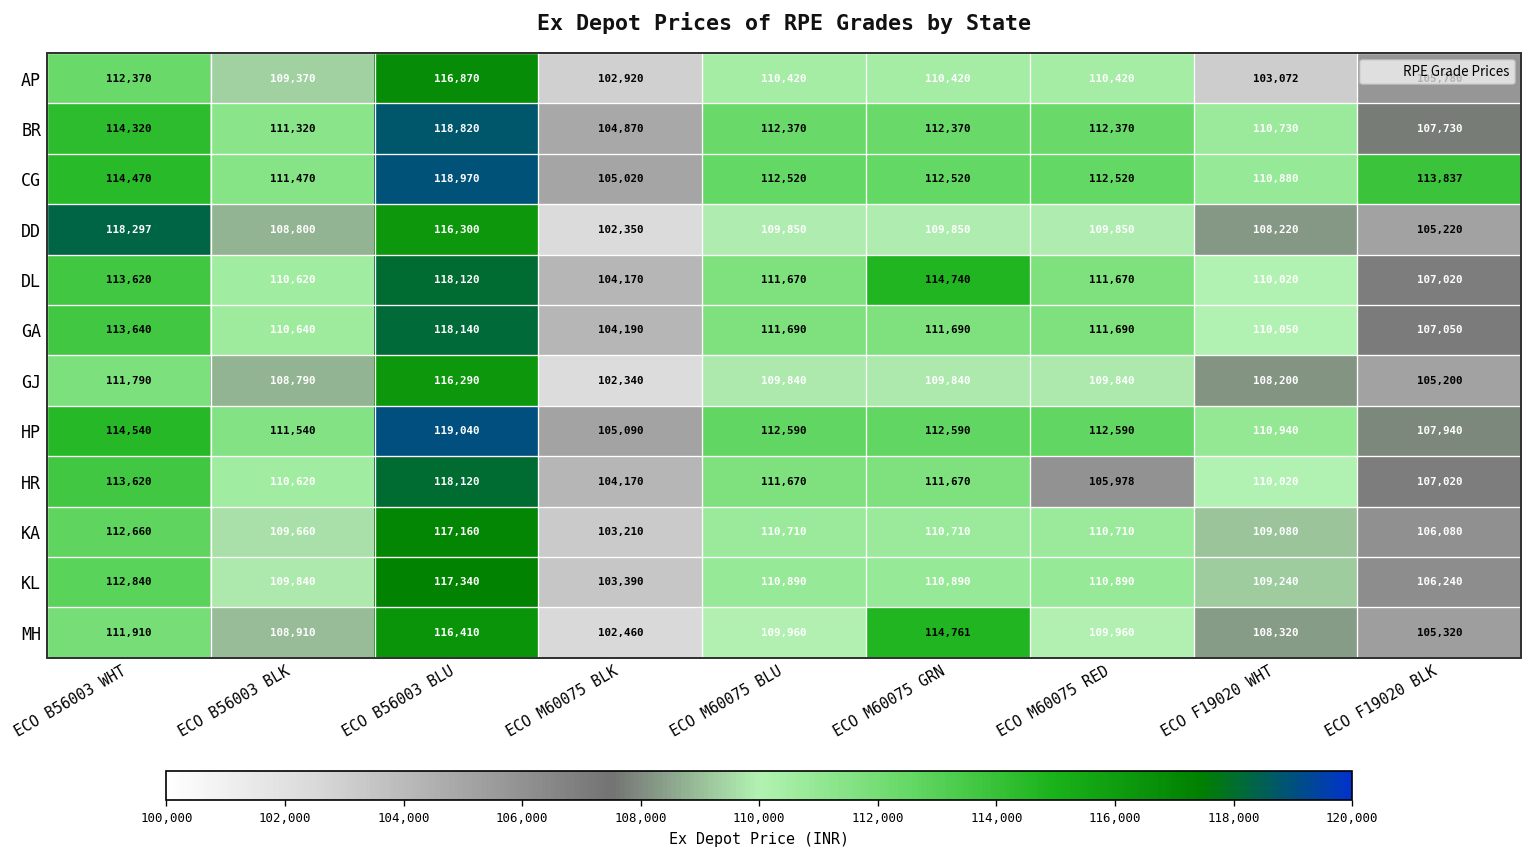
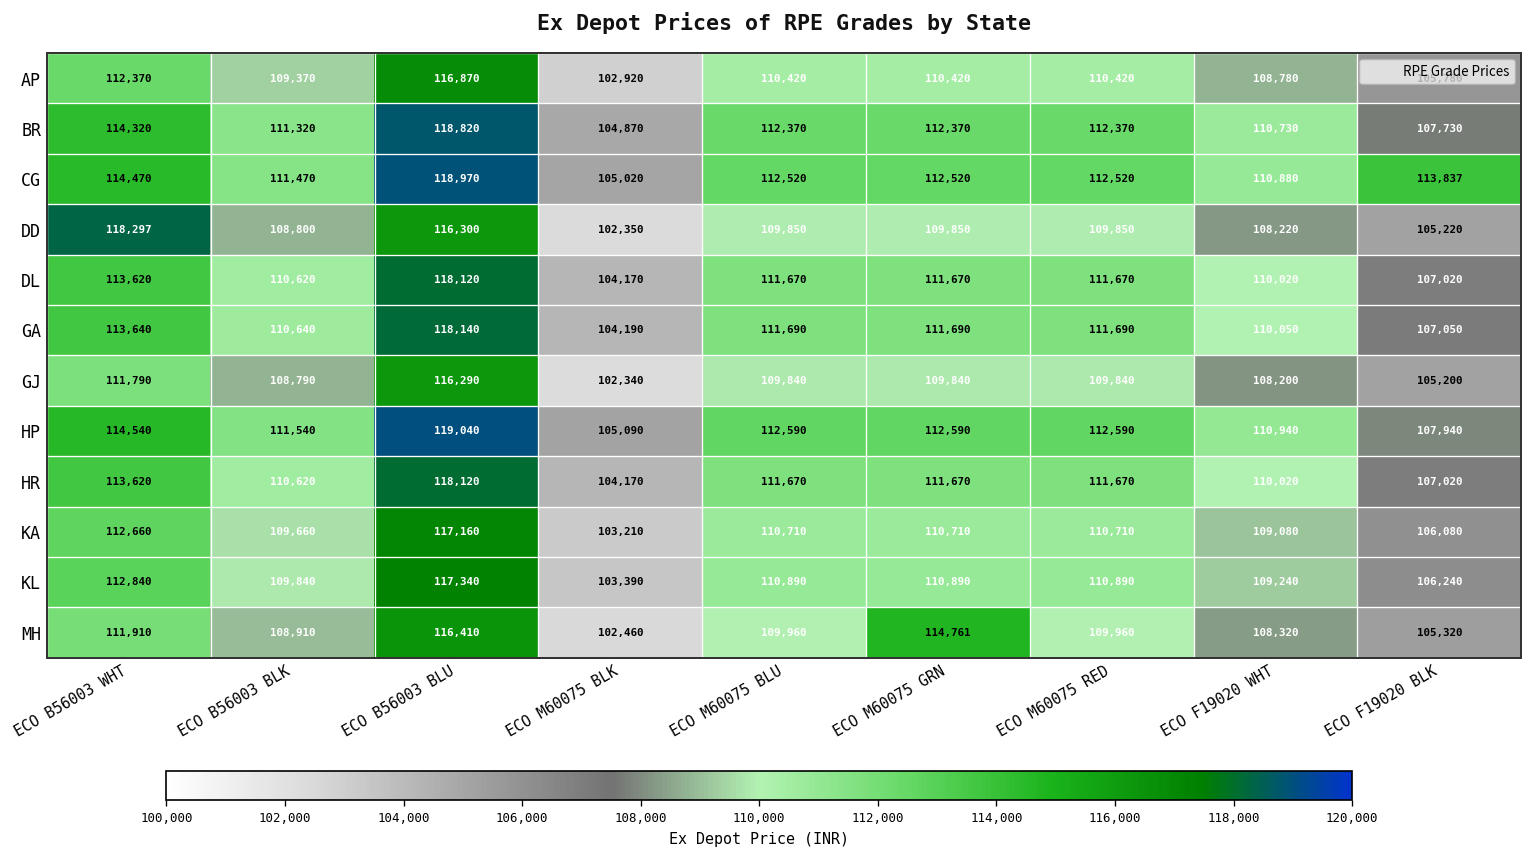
  {
    "AP": {
      "ECO B56003 WHT": "112,370",
      "ECO B56003 BLK": "109,370",
      "ECO B56003 BLU": "116,870",
      "ECO M60075 BLK": "102,920",
      "ECO M60075 BLU": "110,420",
      "ECO M60075 GRN": "110,420",
      "ECO M60075 RED": "110,420",
-     "ECO F19020 WHT": "103,072"
+     "ECO F19020 WHT": "108,780"
    },
    "BR": {
      "ECO B56003 WHT": "114,320",
      "ECO B56003 BLK": "111,320",
      "ECO B56003 BLU": "118,820",
      "ECO M60075 BLK": "104,870",
      "ECO M60075 BLU": "112,370",
      "ECO M60075 GRN": "112,370",
      "ECO M60075 RED": "112,370",
      "ECO F19020 WHT": "110,730",
      "ECO F19020 BLK": "107,730"
    },
    "CG": {
      "ECO B56003 WHT": "114,470",
      "ECO B56003 BLK": "111,470",
      "ECO B56003 BLU": "118,970",
      "ECO M60075 BLK": "105,020",
      "ECO M60075 BLU": "112,520",
      "ECO M60075 GRN": "112,520",
      "ECO M60075 RED": "112,520",
      "ECO F19020 WHT": "110,880",
      "ECO F19020 BLK": "113,837"
    },
    "DD": {
      "ECO B56003 WHT": "118,297",
      "ECO B56003 BLK": "108,800",
      "ECO B56003 BLU": "116,300",
      "ECO M60075 BLK": "102,350",
      "ECO M60075 BLU": "109,850",
      "ECO M60075 GRN": "109,850",
      "ECO M60075 RED": "109,850",
      "ECO F19020 WHT": "108,220",
      "ECO F19020 BLK": "105,220"
    },
    "DL": {
      "ECO B56003 WHT": "113,620",
      "ECO B56003 BLK": "110,620",
      "ECO B56003 BLU": "118,120",
      "ECO M60075 BLK": "104,170",
      "ECO M60075 BLU": "111,670",
-     "ECO M60075 GRN": "114,740",
+     "ECO M60075 GRN": "111,670",
      "ECO M60075 RED": "111,670",
      "ECO F19020 WHT": "110,020",
      "ECO F19020 BLK": "107,020"
    },
    "GA": {
      "ECO B56003 WHT": "113,640",
      "ECO B56003 BLK": "110,640",
      "ECO B56003 BLU": "118,140",
      "ECO M60075 BLK": "104,190",
      "ECO M60075 BLU": "111,690",
      "ECO M60075 GRN": "111,690",
      "ECO M60075 RED": "111,690",
      "ECO F19020 WHT": "110,050",
      "ECO F19020 BLK": "107,050"
    },
    "GJ": {
      "ECO B56003 WHT": "111,790",
      "ECO B56003 BLK": "108,790",
      "ECO B56003 BLU": "116,290",
      "ECO M60075 BLK": "102,340",
      "ECO M60075 BLU": "109,840",
      "ECO M60075 GRN": "109,840",
      "ECO M60075 RED": "109,840",
      "ECO F19020 WHT": "108,200",
      "ECO F19020 BLK": "105,200"
    },
    "HP": {
      "ECO B56003 WHT": "114,540",
      "ECO B56003 BLK": "111,540",
      "ECO B56003 BLU": "119,040",
      "ECO M60075 BLK": "105,090",
      "ECO M60075 BLU": "112,590",
      "ECO M60075 GRN": "112,590",
      "ECO M60075 RED": "112,590",
      "ECO F19020 WHT": "110,940",
      "ECO F19020 BLK": "107,940"
    },
    "HR": {
      "ECO B56003 WHT": "113,620",
      "ECO B56003 BLK": "110,620",
      "ECO B56003 BLU": "118,120",
      "ECO M60075 BLK": "104,170",
      "ECO M60075 BLU": "111,670",
      "ECO M60075 GRN": "111,670",
-     "ECO M60075 RED": "105,978",
+     "ECO M60075 RED": "111,670",
      "ECO F19020 WHT": "110,020",
      "ECO F19020 BLK": "107,020"
    },
    "KA": {
      "ECO B56003 WHT": "112,660",
      "ECO B56003 BLK": "109,660",
      "ECO B56003 BLU": "117,160",
      "ECO M60075 BLK": "103,210",
      "ECO M60075 BLU": "110,710",
      "ECO M60075 GRN": "110,710",
      "ECO M60075 RED": "110,710",
      "ECO F19020 WHT": "109,080",
      "ECO F19020 BLK": "106,080"
    },
    "KL": {
      "ECO B56003 WHT": "112,840",
      "ECO B56003 BLK": "109,840",
      "ECO B56003 BLU": "117,340",
      "ECO M60075 BLK": "103,390",
      "ECO M60075 BLU": "110,890",
      "ECO M60075 GRN": "110,890",
      "ECO M60075 RED": "110,890",
      "ECO F19020 WHT": "109,240",
      "ECO F19020 BLK": "106,240"
    },
    "MH": {
      "ECO B56003 WHT": "111,910",
      "ECO B56003 BLK": "108,910",
      "ECO B56003 BLU": "116,410",
      "ECO M60075 BLK": "102,460",
      "ECO M60075 BLU": "109,960",
      "ECO M60075 GRN": "114,761",
      "ECO M60075 RED": "109,960",
      "ECO F19020 WHT": "108,320",
      "ECO F19020 BLK": "105,320"
    }
  }
